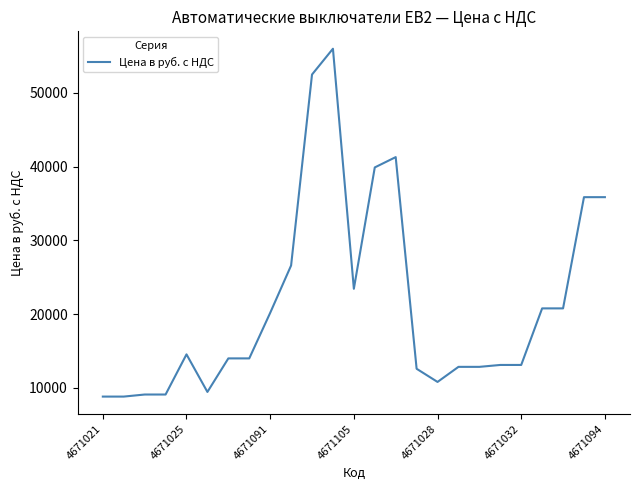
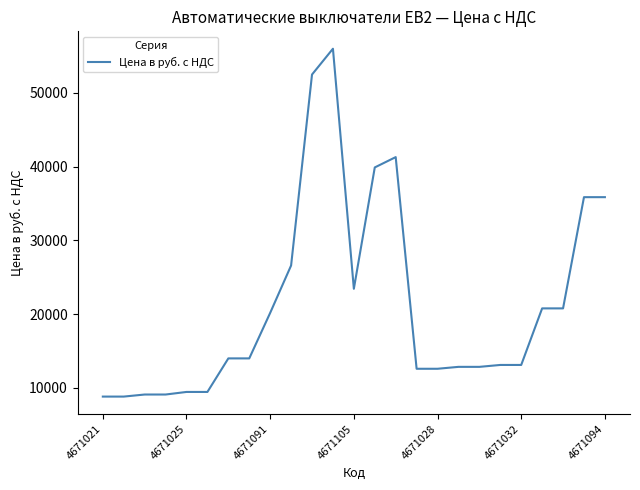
  {
    "4671021": 9000,
-   "4671025": 15000,
+   "4671025": 9000,
    "4671091": 20000,
    "4671105": 23000,
-   "4671028": 11000,
+   "4671028": 13000,
    "4671032": 13000,
    "4671094": 36000
  }
